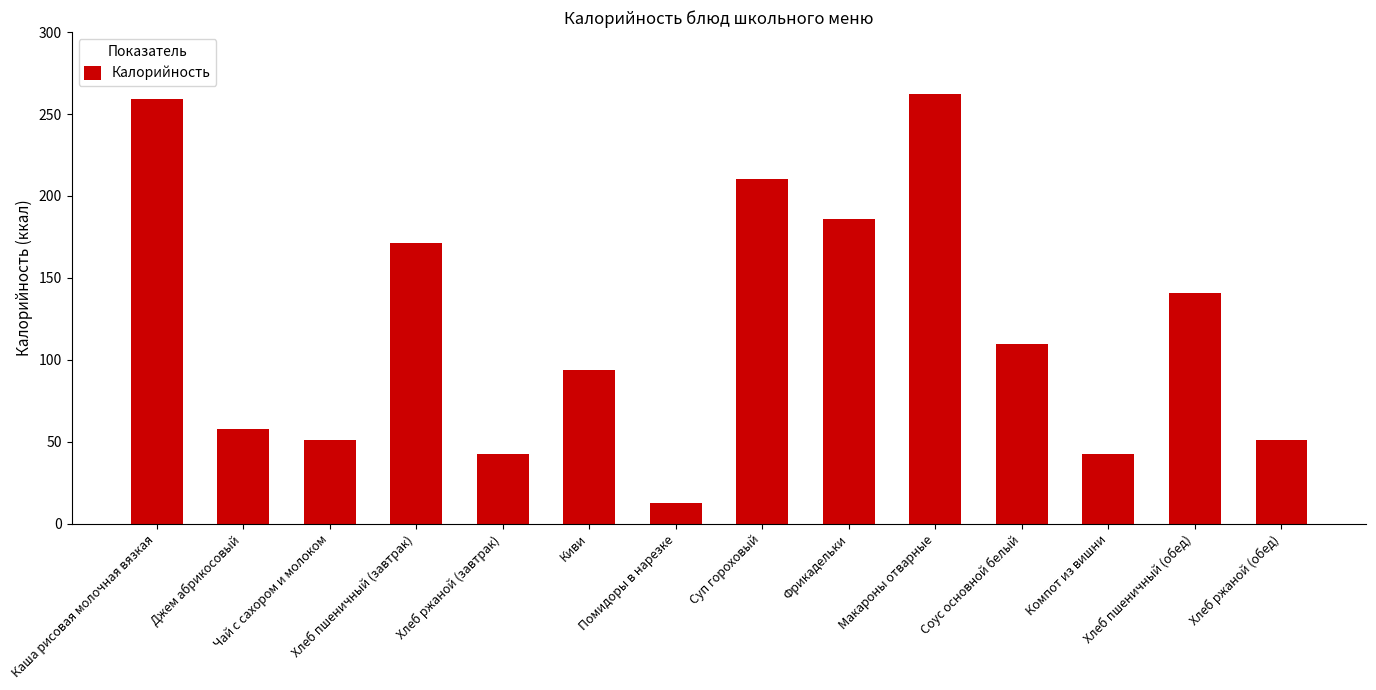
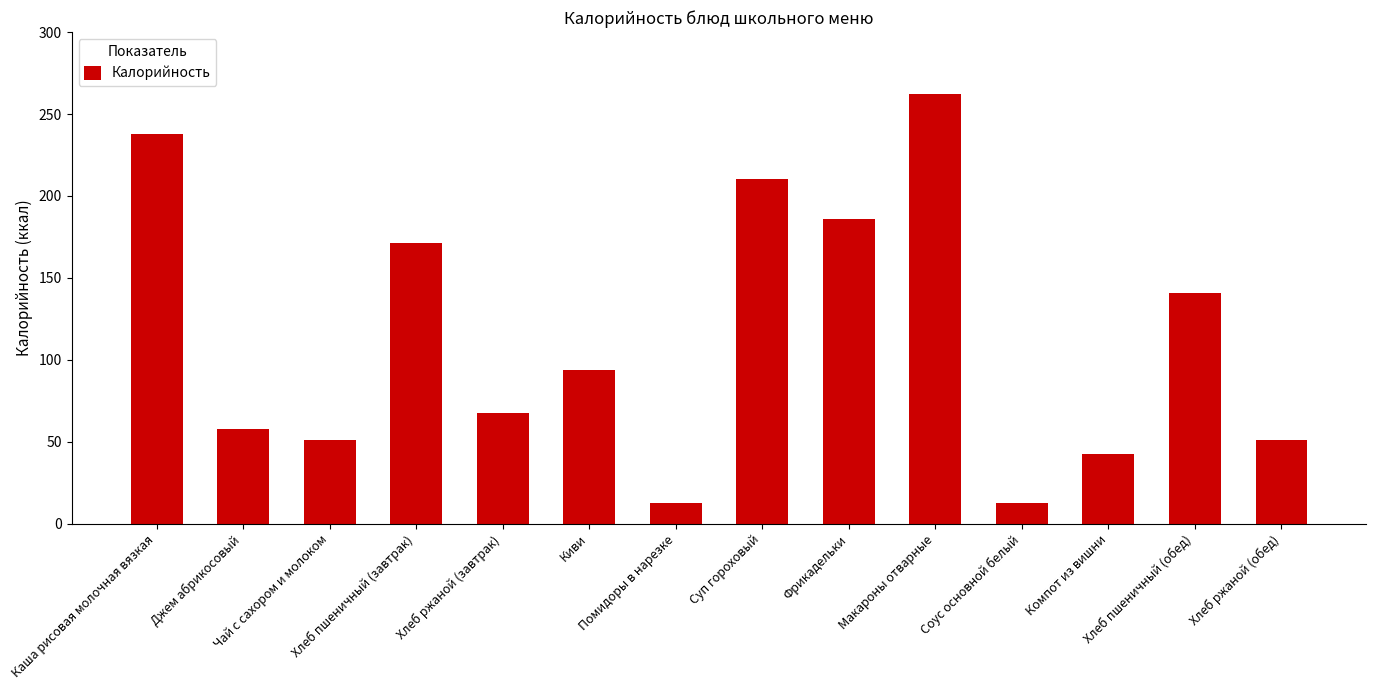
  {
-   "Каша рисовая молочная вязкая": 259,
+   "Каша рисовая молочная вязкая": 238,
    "Джем абрикосовый": 58,
    "Чай с сахором и молоком": 51,
    "Хлеб пшеничный (завтрак)": 172,
-   "Хлеб ржаной (завтрак)": 43,
+   "Хлеб ржаной (завтрак)": 67,
    "Киви": 94,
    "Помидоры в нарезке": 13,
    "Суп гороховый": 211,
    "Фрикадельки": 186,
    "Макароны отварные": 262,
-   "Соус основной белый": 110,
+   "Соус основной белый": 13,
    "Компот из вишни": 43,
    "Хлеб пшеничный (обед)": 141,
    "Хлеб ржаной (обед)": 51
  }
